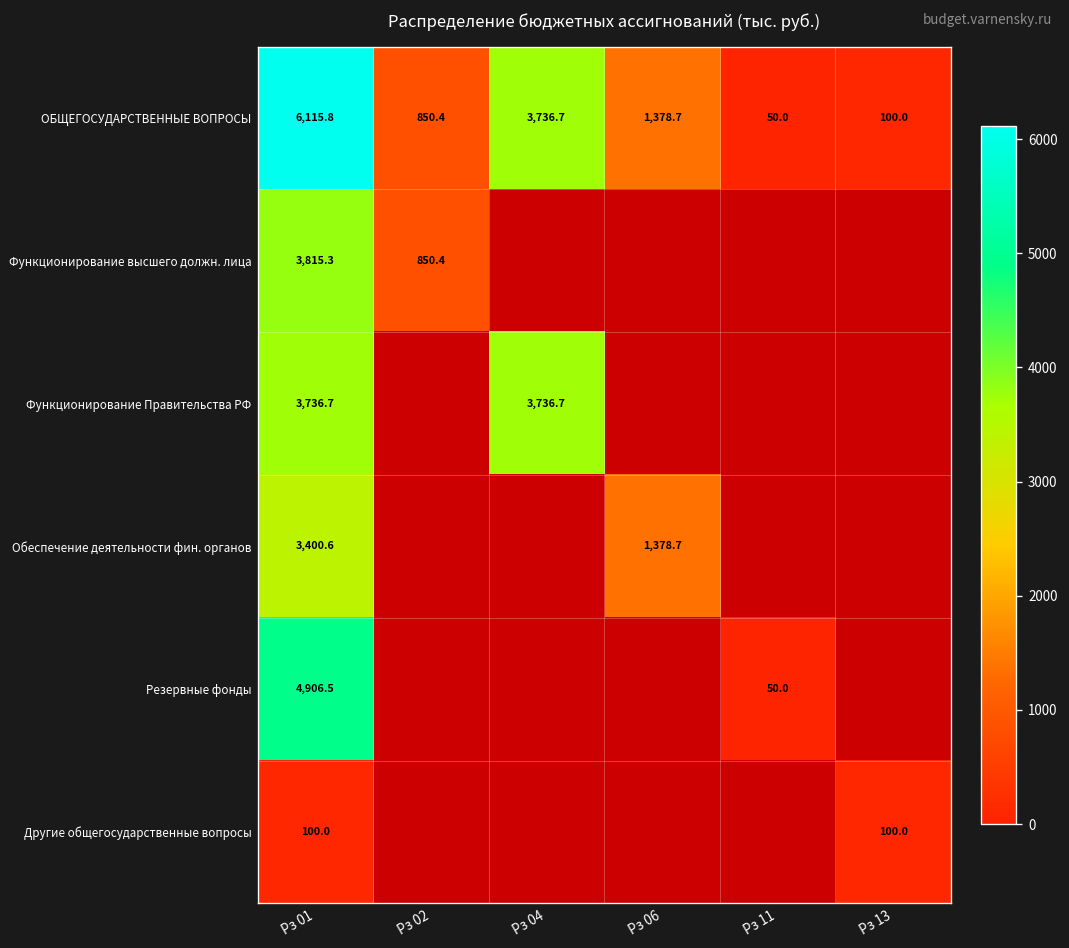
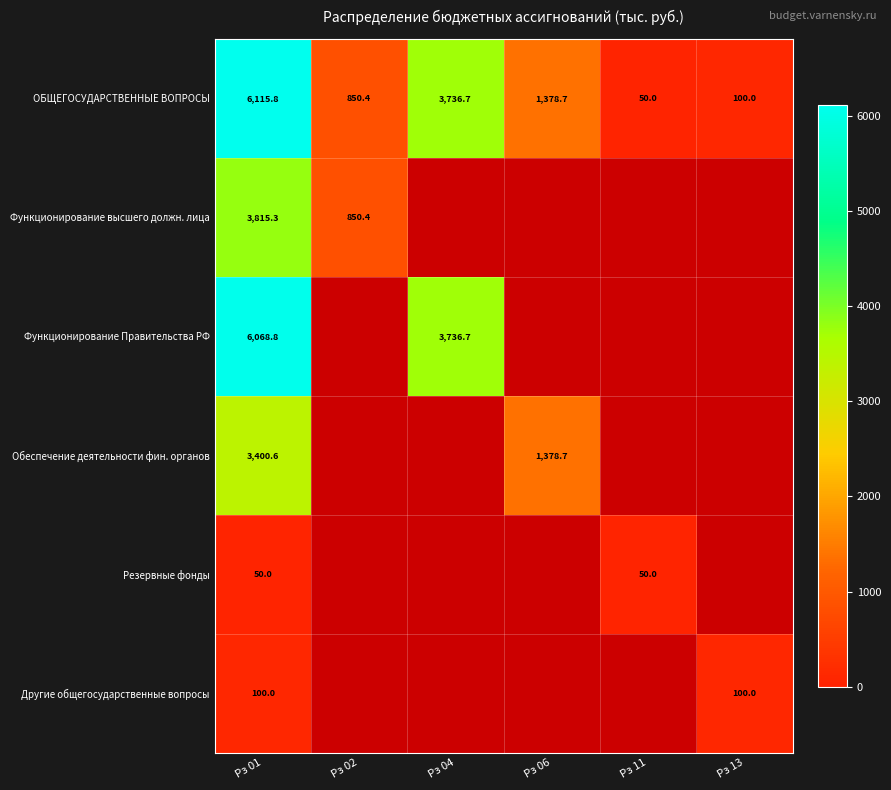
  {
    "ОБЩЕГОСУДАРСТВЕННЫЕ ВОПРОСЫ": {
      "Рз 01": "6,115.8",
      "Рз 02": "850.4",
      "Рз 04": "3,736.7",
      "Рз 06": "1,378.7",
      "Рз 11": "50.0",
      "Рз 13": "100.0"
    },
    "Функционирование высшего должн. лица": {
      "Рз 01": "3,815.3",
      "Рз 02": "850.4"
    },
    "Функционирование Правительства РФ": {
-     "Рз 01": "3,736.7",
+     "Рз 01": "6,068.8",
      "Рз 04": "3,736.7"
    },
    "Обеспечение деятельности фин. органов": {
      "Рз 01": "3,400.6",
      "Рз 06": "1,378.7"
    },
    "Резервные фонды": {
-     "Рз 01": "4,906.5",
+     "Рз 01": "50.0",
      "Рз 11": "50.0"
    },
    "Другие общегосударственные вопросы": {
      "Рз 01": "100.0",
      "Рз 13": "100.0"
    }
  }
